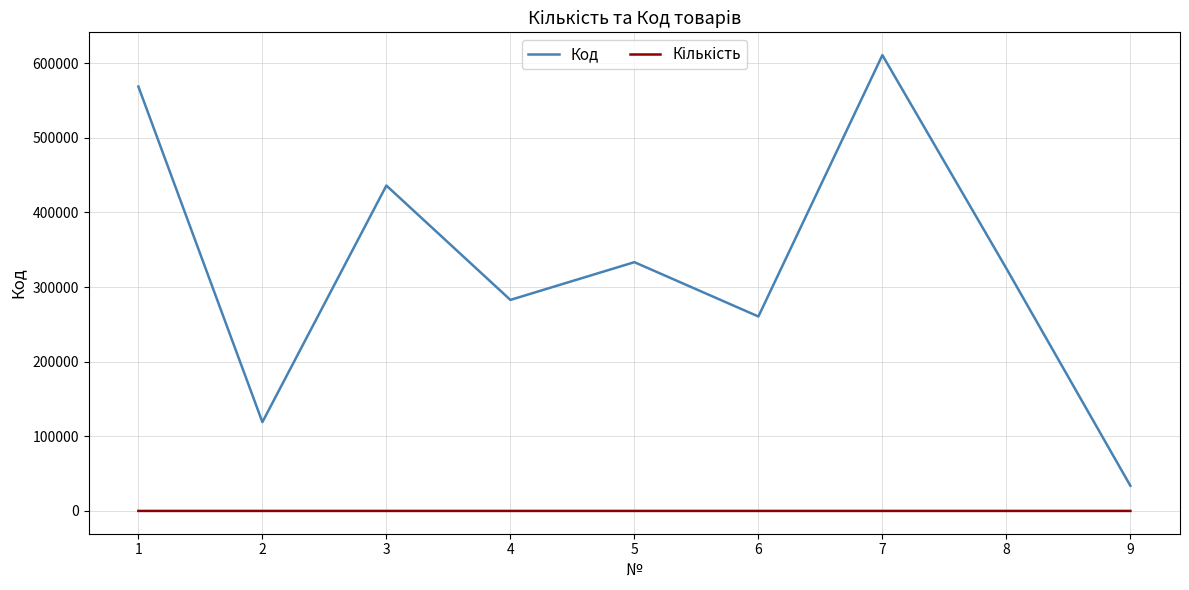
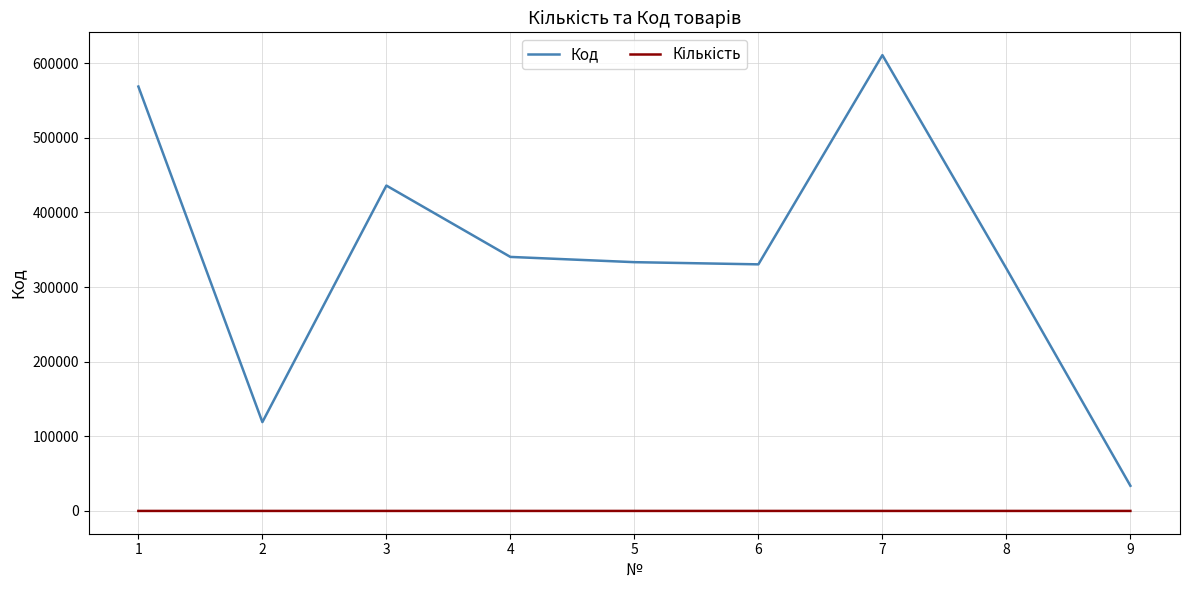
  {
    "Код": {
      "1": 570000,
      "2": 120000,
      "3": 440000,
-     "4": 280000,
+     "4": 340000,
      "5": 330000,
-     "6": 260000,
+     "6": 330000,
      "7": 610000,
      "8": 320000,
      "9": 30000
    },
    "Кількість": {
      "1": 0,
      "2": 0,
      "3": 0,
      "4": 0,
      "5": 0,
      "6": 0,
      "7": 0,
      "8": 0,
      "9": 0
    }
  }
